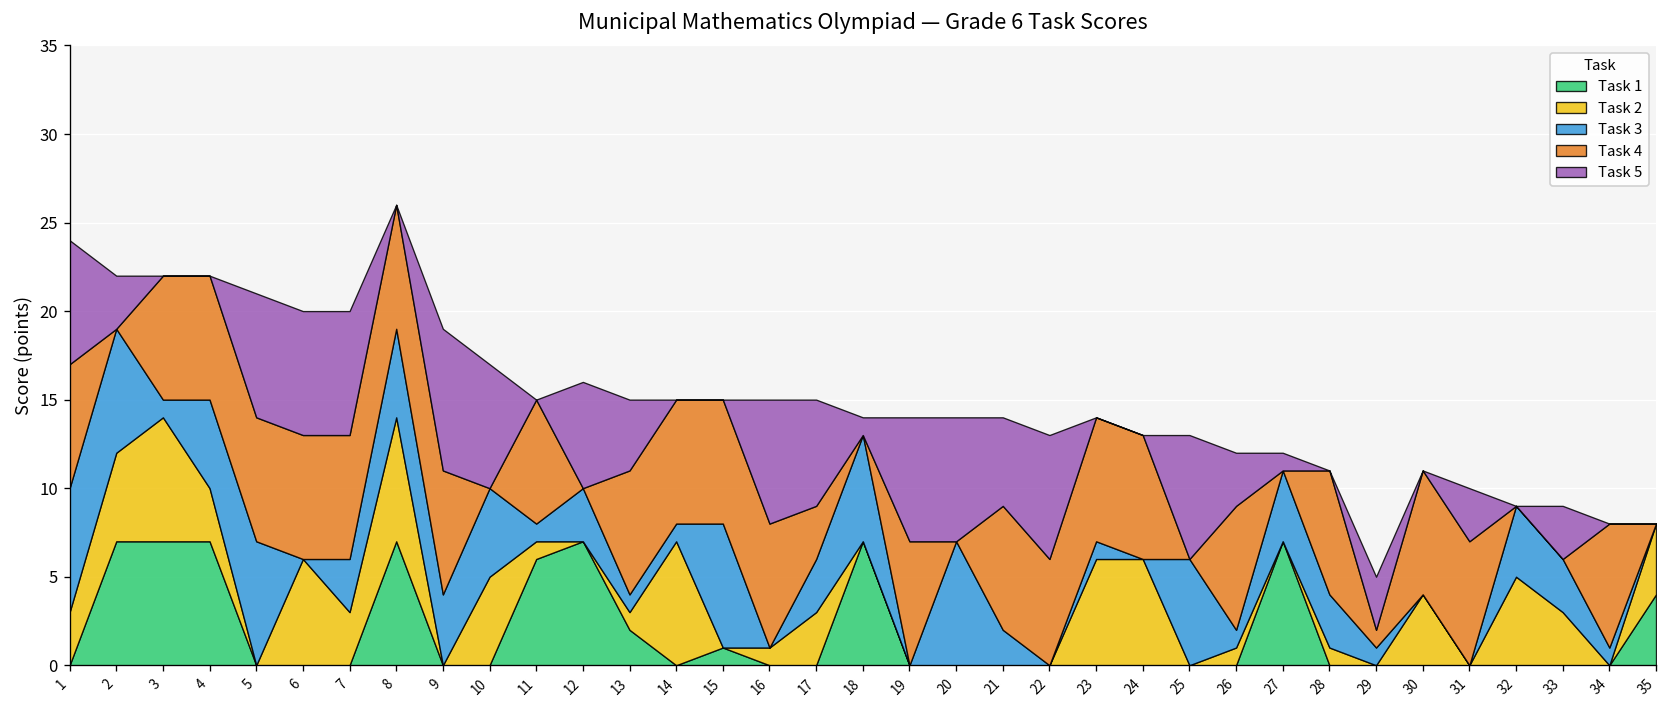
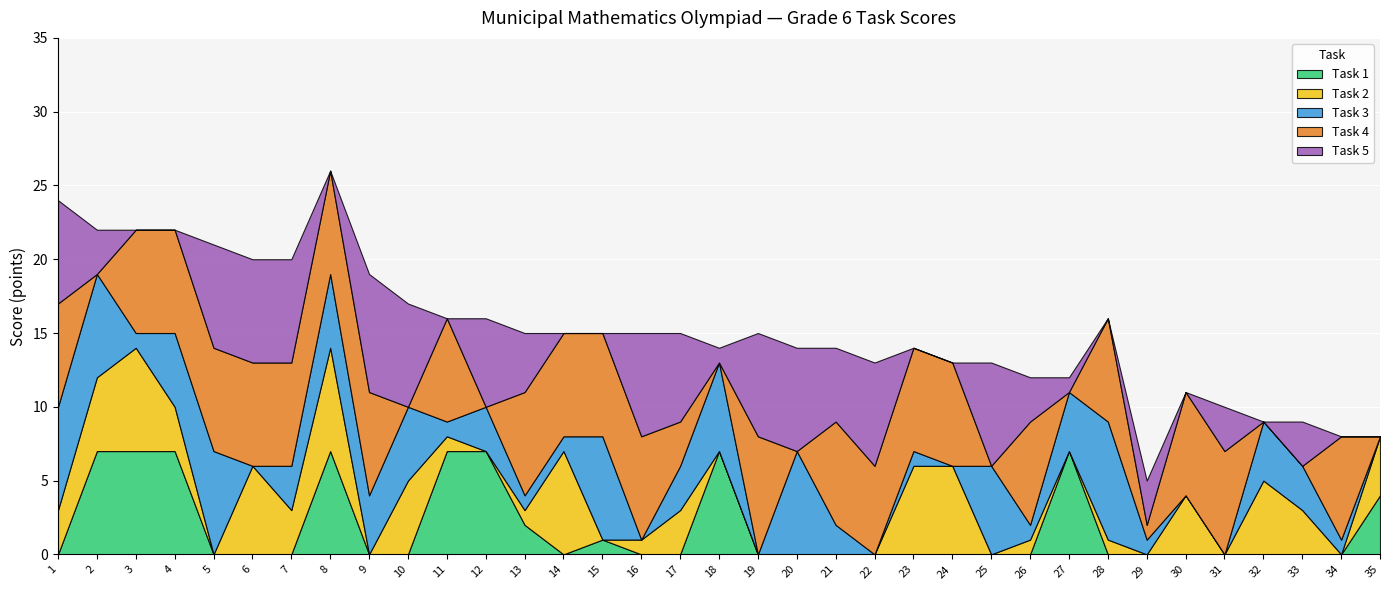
  {
    "Task 1": {
      "1": 0,
      "2": 7,
      "3": 7,
      "4": 7,
      "6": 0,
      "7": 0,
      "8": 7,
      "10": 0,
-     "11": 6,
+     "11": 7,
      "13": 2,
      "14": 0,
      "16": 0,
      "17": 0,
      "23": 0,
      "24": 0,
      "26": 0,
      "28": 0,
      "30": 0,
      "32": 0,
      "33": 0,
      "35": 4
    },
    "Task 2": {
      "1": 3,
      "2": 5,
      "3": 7,
      "4": 3,
      "7": 3,
      "8": 7,
      "10": 5,
      "11": 1,
      "13": 1,
      "14": 7,
      "17": 3,
      "23": 6,
      "26": 1,
      "28": 1,
      "32": 5,
      "33": 3
    },
    "Task 3": {
      "1": 7,
      "3": 1,
      "4": 5,
      "5": 7,
      "7": 3,
      "8": 5,
      "9": 4,
      "11": 1,
      "13": 1,
      "14": 1,
      "15": 7,
      "17": 3,
      "21": 2,
      "23": 1,
      "26": 1,
-     "28": 3,
+     "28": 8,
      "29": 1,
      "34": 1
    },
    "Task 4": {
      "1": 7,
      "5": 7,
      "6": 7,
      "7": 7,
      "9": 7,
      "13": 7,
      "16": 7,
      "17": 3,
-     "19": 7,
+     "19": 8,
      "21": 7,
      "22": 6,
      "26": 7,
      "29": 1,
      "31": 7
    },
    "Task 5": {
      "1": 7,
      "2": 3,
      "5": 7,
      "6": 7,
      "7": 7,
      "9": 8,
      "10": 7,
      "12": 6,
      "13": 4,
      "16": 7,
      "17": 6,
      "18": 1,
      "19": 7,
      "20": 7,
      "21": 5,
      "22": 7,
      "25": 7,
      "26": 3,
      "27": 1,
      "29": 3,
      "31": 3,
      "33": 3
    }
  }
